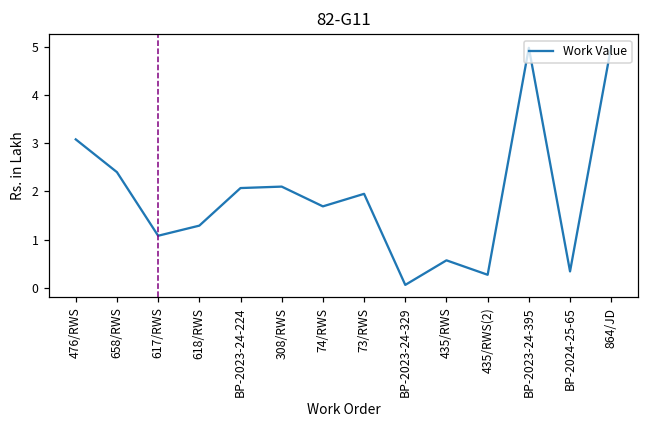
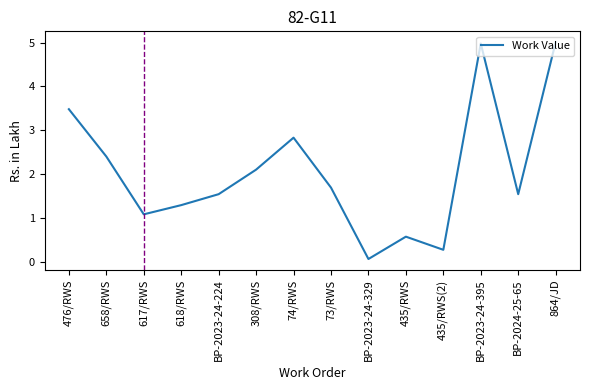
  {
-   "476/RWS": 3.1,
+   "476/RWS": 3.5,
    "658/RWS": 2.4,
    "617/RWS": 1.1,
    "618/RWS": 1.3,
-   "BP-2023-24-224": 2.1,
+   "BP-2023-24-224": 1.5,
    "308/RWS": 2.1,
-   "74/RWS": 1.7,
-   "73/RWS": 2.0,
+   "74/RWS": 2.8,
+   "73/RWS": 1.7,
    "BP-2023-24-329": 0.1,
    "435/RWS": 0.6,
    "435/RWS(2)": 0.3,
-   "BP-2024-25-65": 0.3
+   "BP-2024-25-65": 1.5
  }
